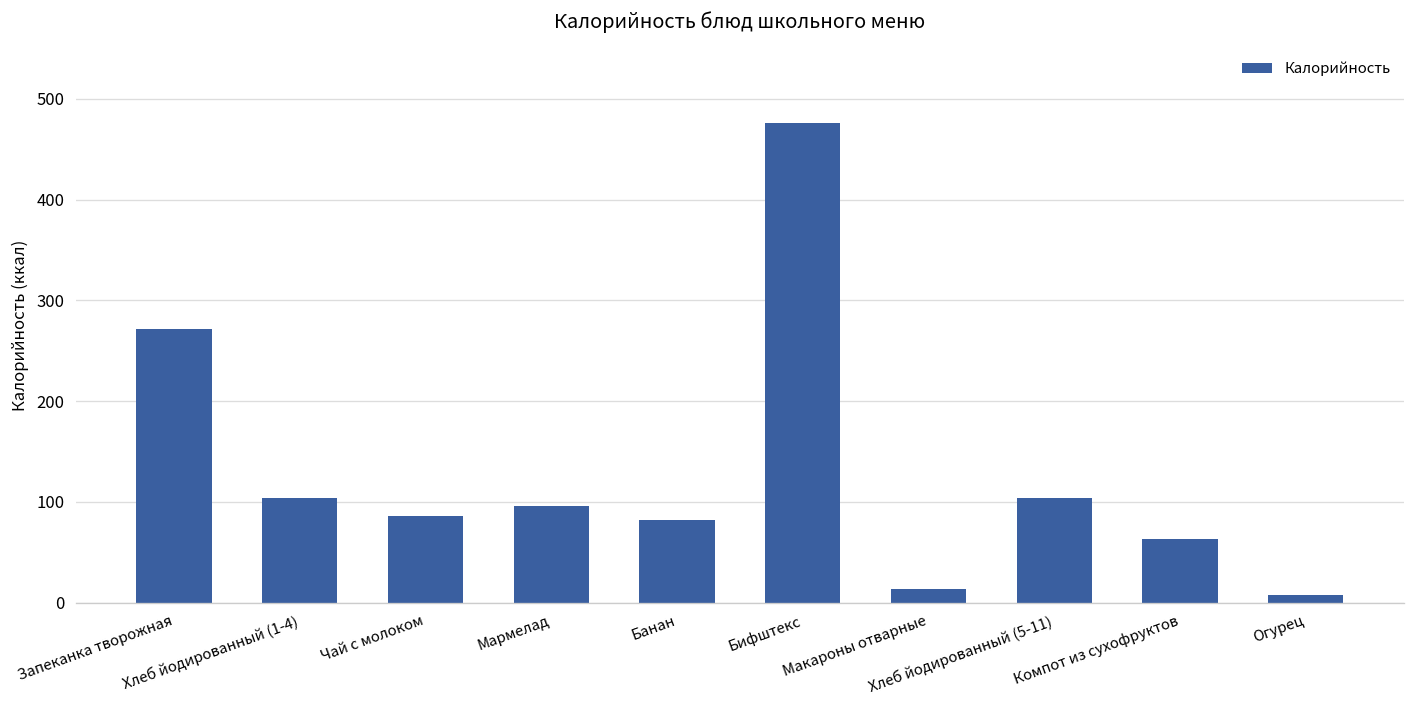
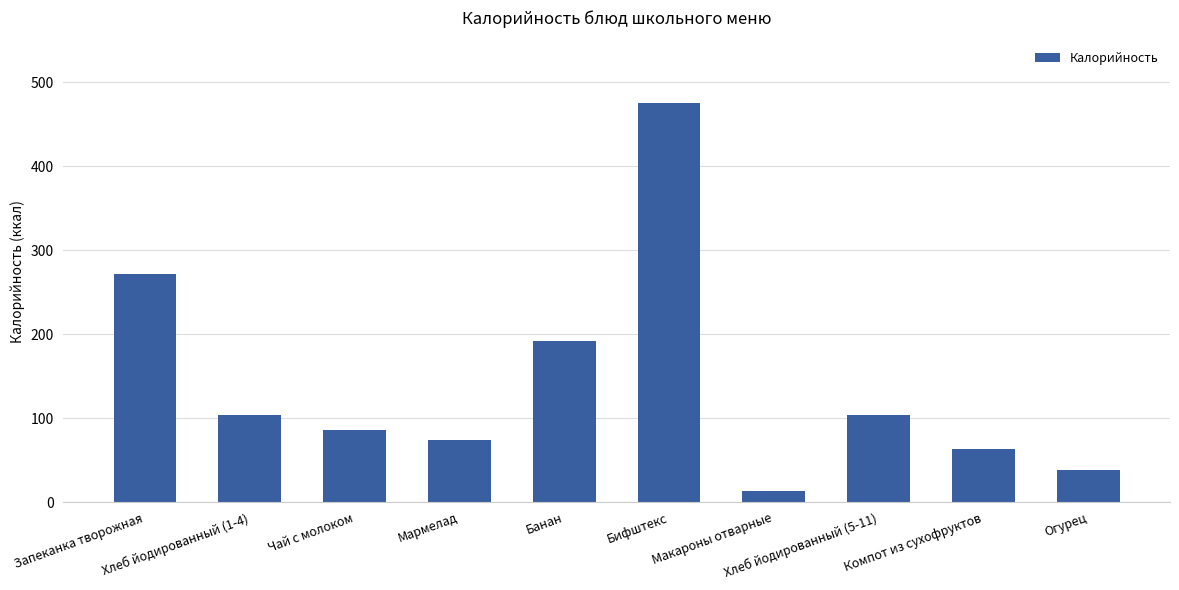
  {
    "Запеканка творожная": 270,
    "Хлеб йодированный (1-4)": 100,
    "Чай с молоком": 90,
-   "Мармелад": 100,
-   "Банан": 80,
+   "Мармелад": 70,
+   "Банан": 190,
    "Бифштекс": 480,
    "Макароны отварные": 10,
    "Хлеб йодированный (5-11)": 100,
    "Компот из сухофруктов": 60,
-   "Огурец": 10
+   "Огурец": 40
  }
